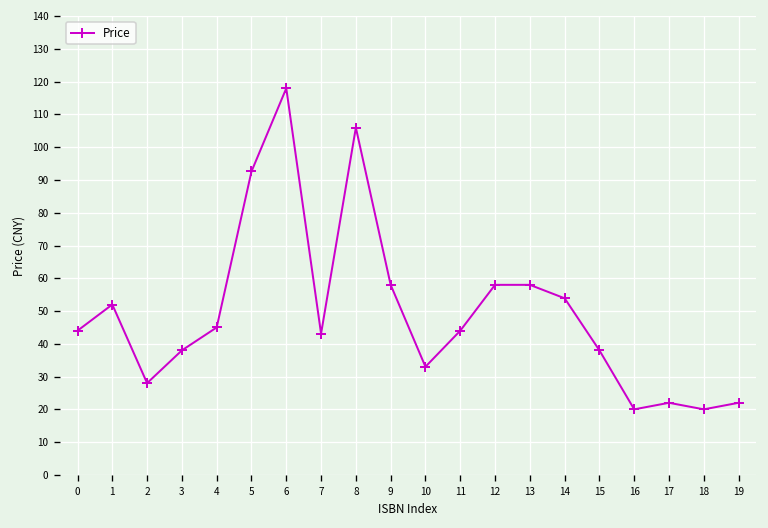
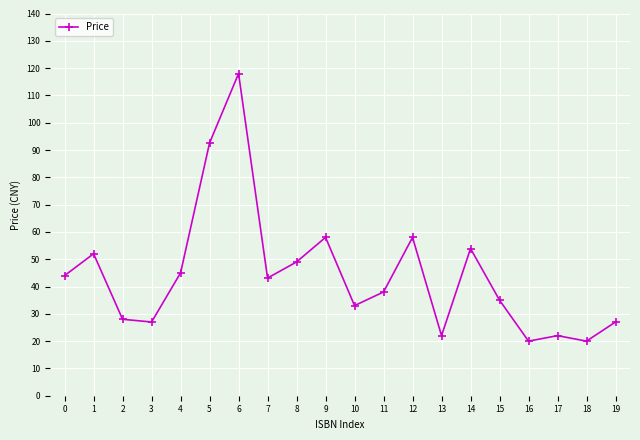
  {
    "0": 44,
    "1": 52,
    "2": 28,
-   "3": 38,
+   "3": 27,
    "4": 45,
    "5": 93,
    "6": 118,
    "7": 43,
-   "8": 106,
+   "8": 49,
    "9": 58,
    "10": 33,
-   "11": 44,
+   "11": 38,
    "12": 58,
-   "13": 58,
+   "13": 22,
    "14": 54,
-   "15": 38,
+   "15": 35,
    "16": 20,
    "17": 22,
    "18": 20,
-   "19": 22
+   "19": 27
  }
